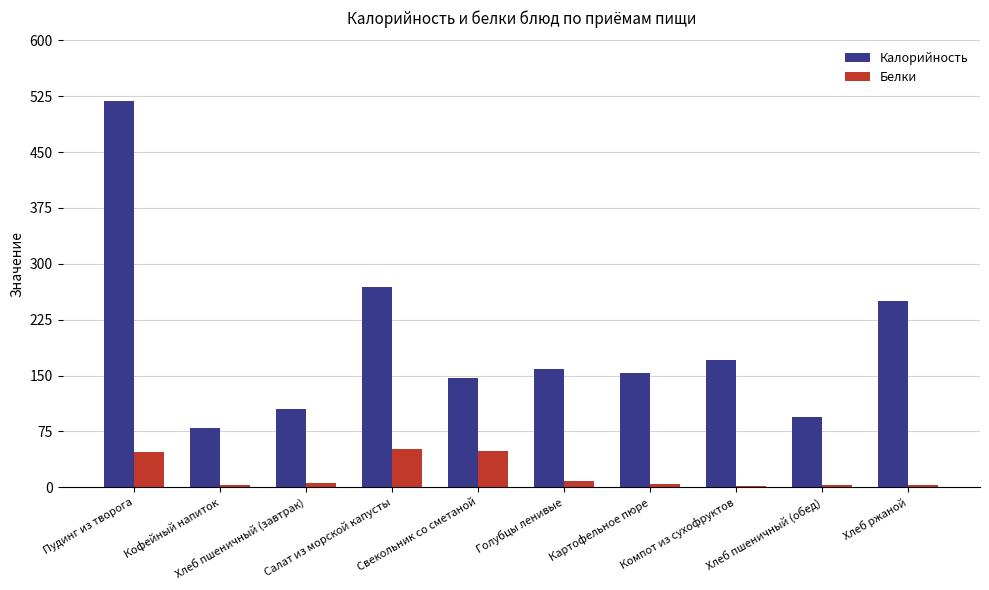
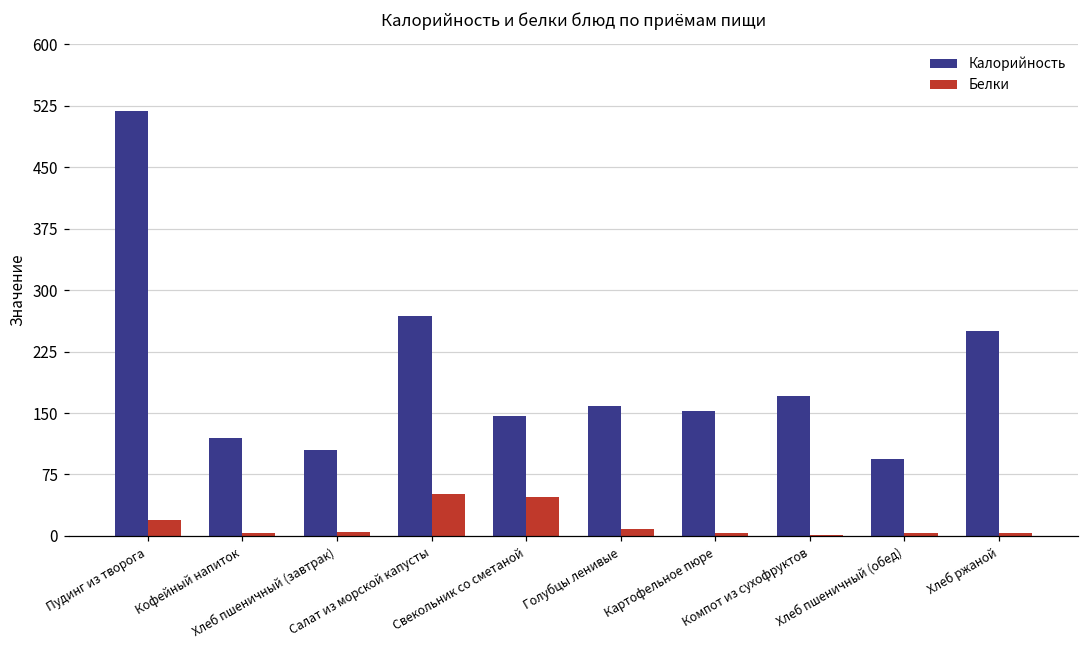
  {
    "Калорийность": {
      "Пудинг из творога": 520,
-     "Кофейный напиток": 80,
+     "Кофейный напиток": 120,
      "Хлеб пшеничный (завтрак)": 110,
      "Салат из морской капусты": 270,
      "Свекольник со сметаной": 150,
      "Голубцы ленивые": 160,
      "Картофельное пюре": 150,
      "Компот из сухофруктов": 170,
      "Хлеб пшеничный (обед)": 90,
      "Хлеб ржаной": 250
    },
    "Белки": {
-     "Пудинг из творога": 50,
+     "Пудинг из творога": 20,
      "Хлеб пшеничный (завтрак)": 10,
      "Салат из морской капусты": 50,
      "Свекольник со сметаной": 50,
      "Голубцы ленивые": 10,
      "Картофельное пюре": 0
    }
  }
